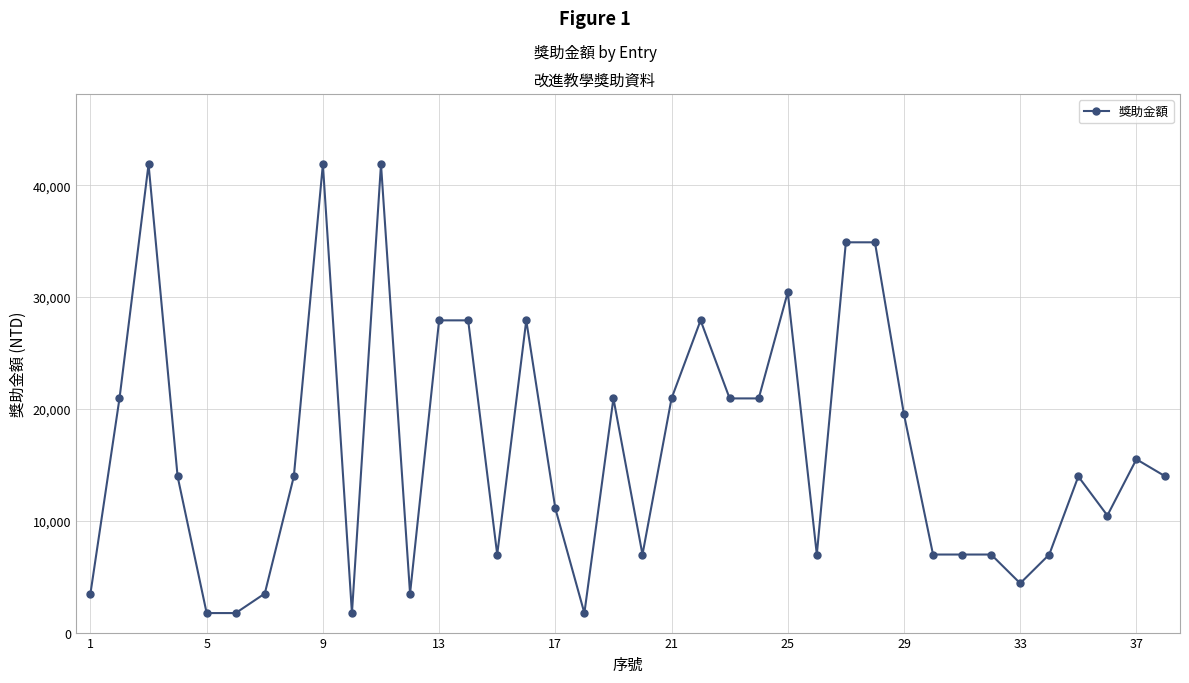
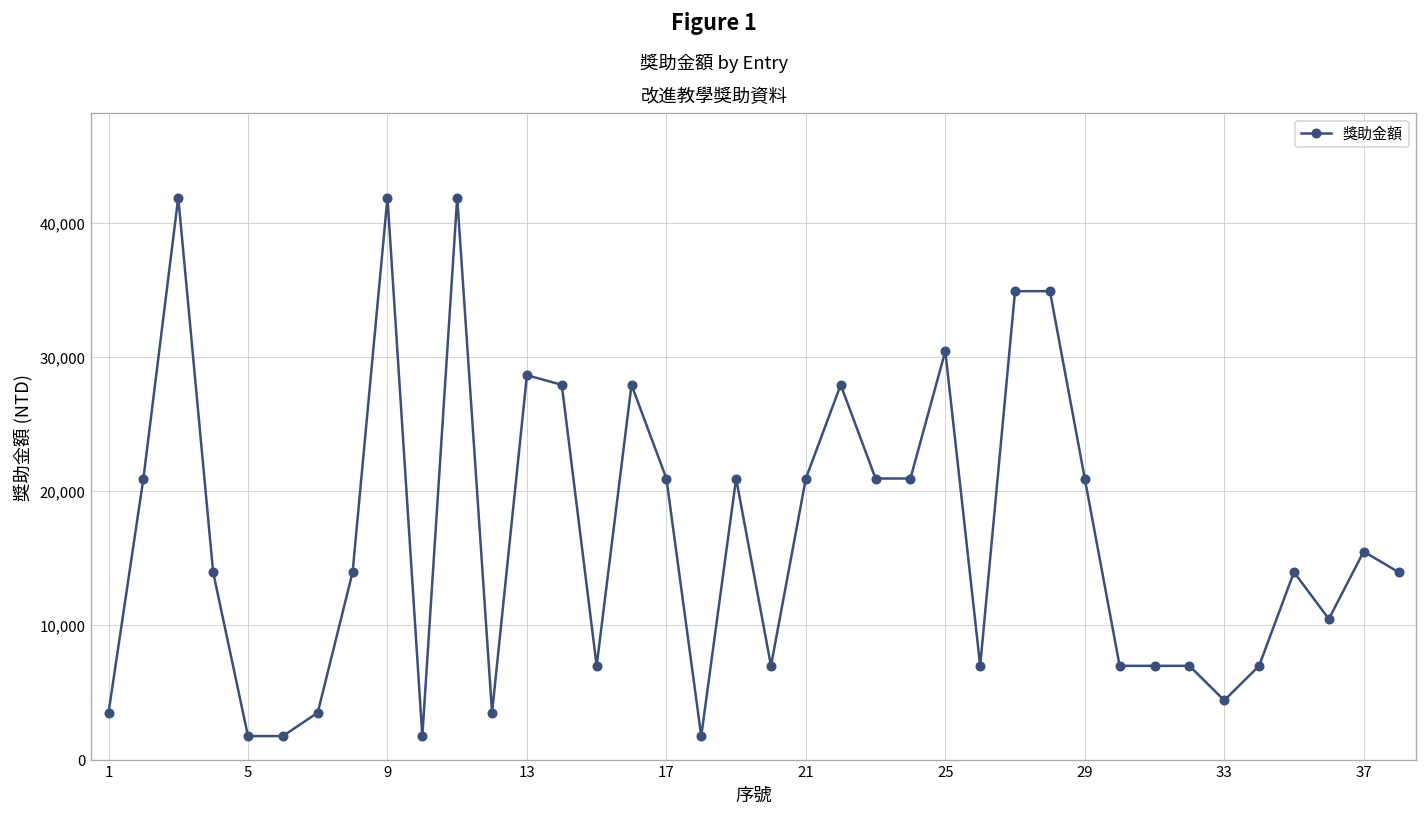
  {
    "1": "3,500",
    "5": "1,700",
    "9": "41,900",
-   "13": "27,900",
-   "17": "11,100",
+   "13": "28,600",
+   "17": "20,900",
    "21": "20,900",
    "25": "30,400",
-   "29": "19,500",
+   "29": "20,900",
    "33": "4,400",
    "37": "15,500"
  }
